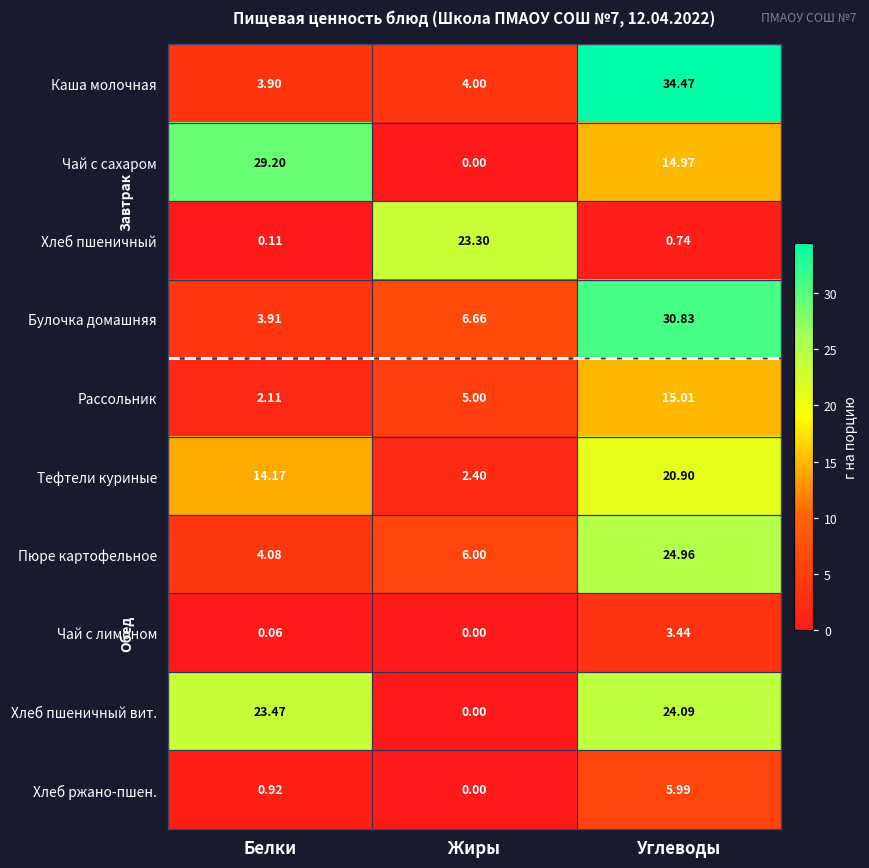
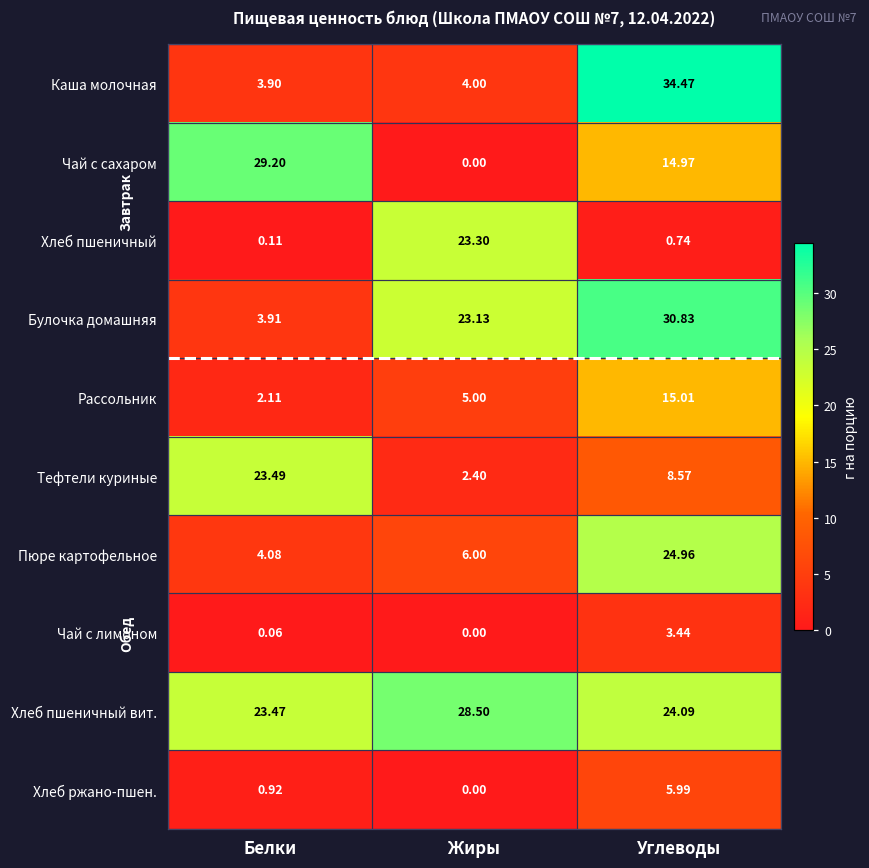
  {
    "Каша молочная": {
      "Белки": 3.90,
      "Жиры": 4.00,
      "Углеводы": 34.47
    },
    "Чай с сахаром": {
      "Белки": 29.20,
      "Жиры": 0.00,
      "Углеводы": 14.97
    },
    "Хлеб пшеничный": {
      "Белки": 0.11,
      "Жиры": 23.30,
      "Углеводы": 0.74
    },
    "Булочка домашняя": {
      "Белки": 3.91,
-     "Жиры": 6.66,
+     "Жиры": 23.13,
      "Углеводы": 30.83
    },
    "Рассольник": {
      "Белки": 2.11,
      "Жиры": 5.00,
      "Углеводы": 15.01
    },
    "Тефтели куриные": {
-     "Белки": 14.17,
+     "Белки": 23.49,
      "Жиры": 2.40,
-     "Углеводы": 20.90
+     "Углеводы": 8.57
    },
    "Пюре картофельное": {
      "Белки": 4.08,
      "Жиры": 6.00,
      "Углеводы": 24.96
    },
    "Чай с лимоном": {
      "Белки": 0.06,
      "Жиры": 0.00,
      "Углеводы": 3.44
    },
    "Хлеб пшеничный вит.": {
      "Белки": 23.47,
-     "Жиры": 0.00,
+     "Жиры": 28.50,
      "Углеводы": 24.09
    },
    "Хлеб ржано-пшен.": {
      "Белки": 0.92,
      "Жиры": 0.00,
      "Углеводы": 5.99
    }
  }
